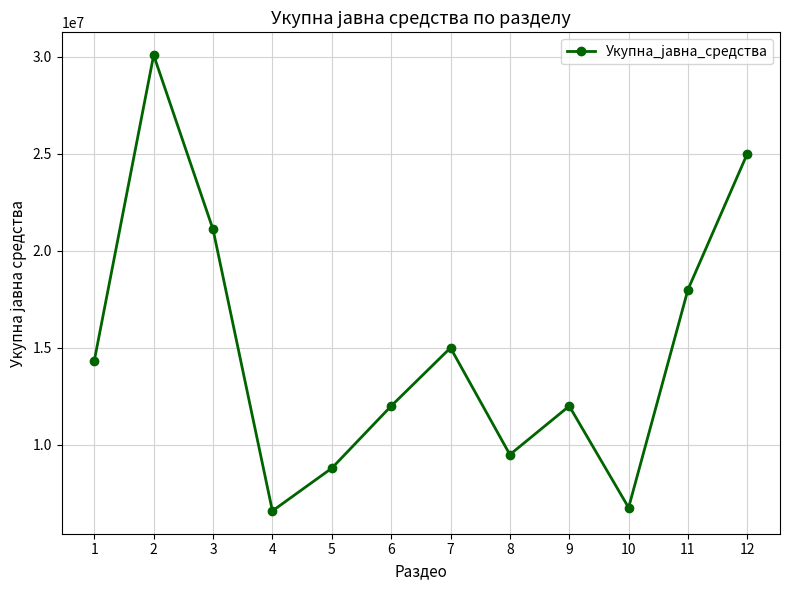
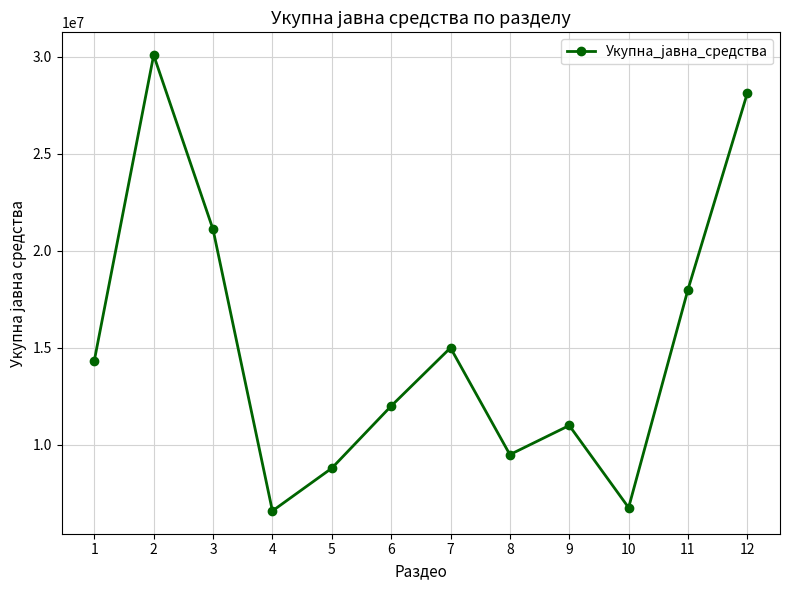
  {
    "1": 14300000,
    "2": 30100000,
    "3": 21100000,
    "4": 6600000,
    "5": 8800000,
    "6": 12000000,
    "7": 15000000,
    "8": 9500000,
-   "9": 12000000,
+   "9": 11000000,
    "10": 6800000,
    "11": 18000000,
-   "12": 25000000
+   "12": 28100000
  }
